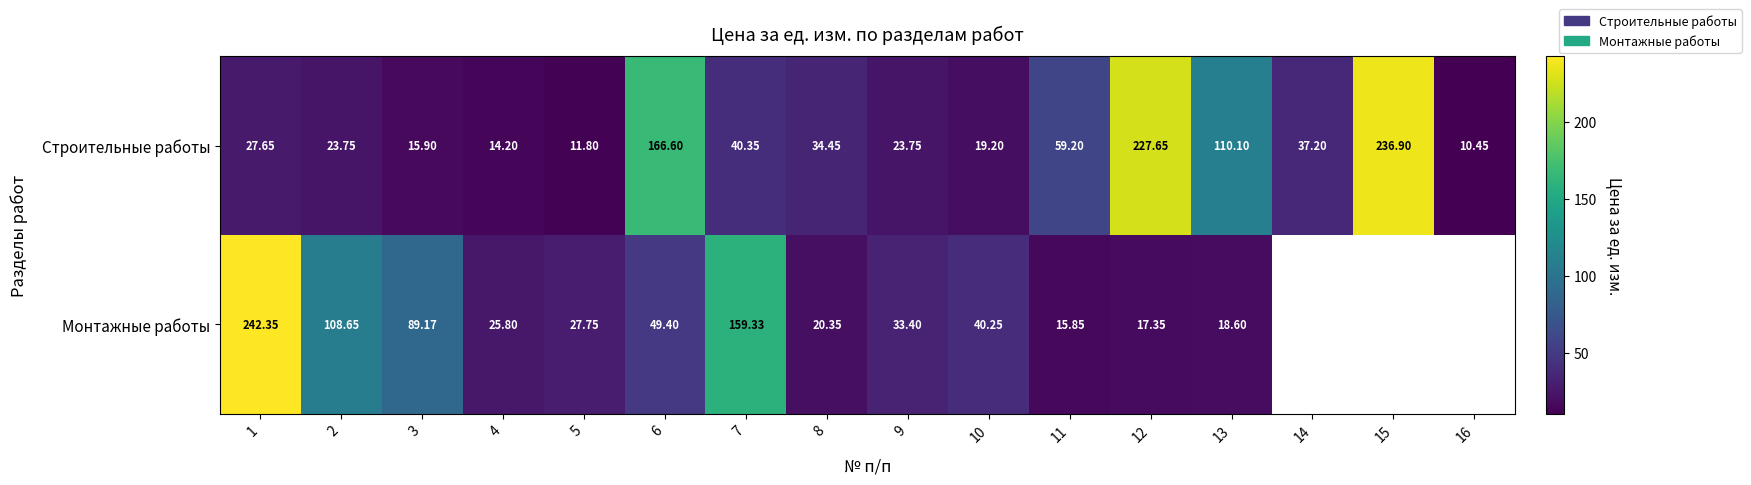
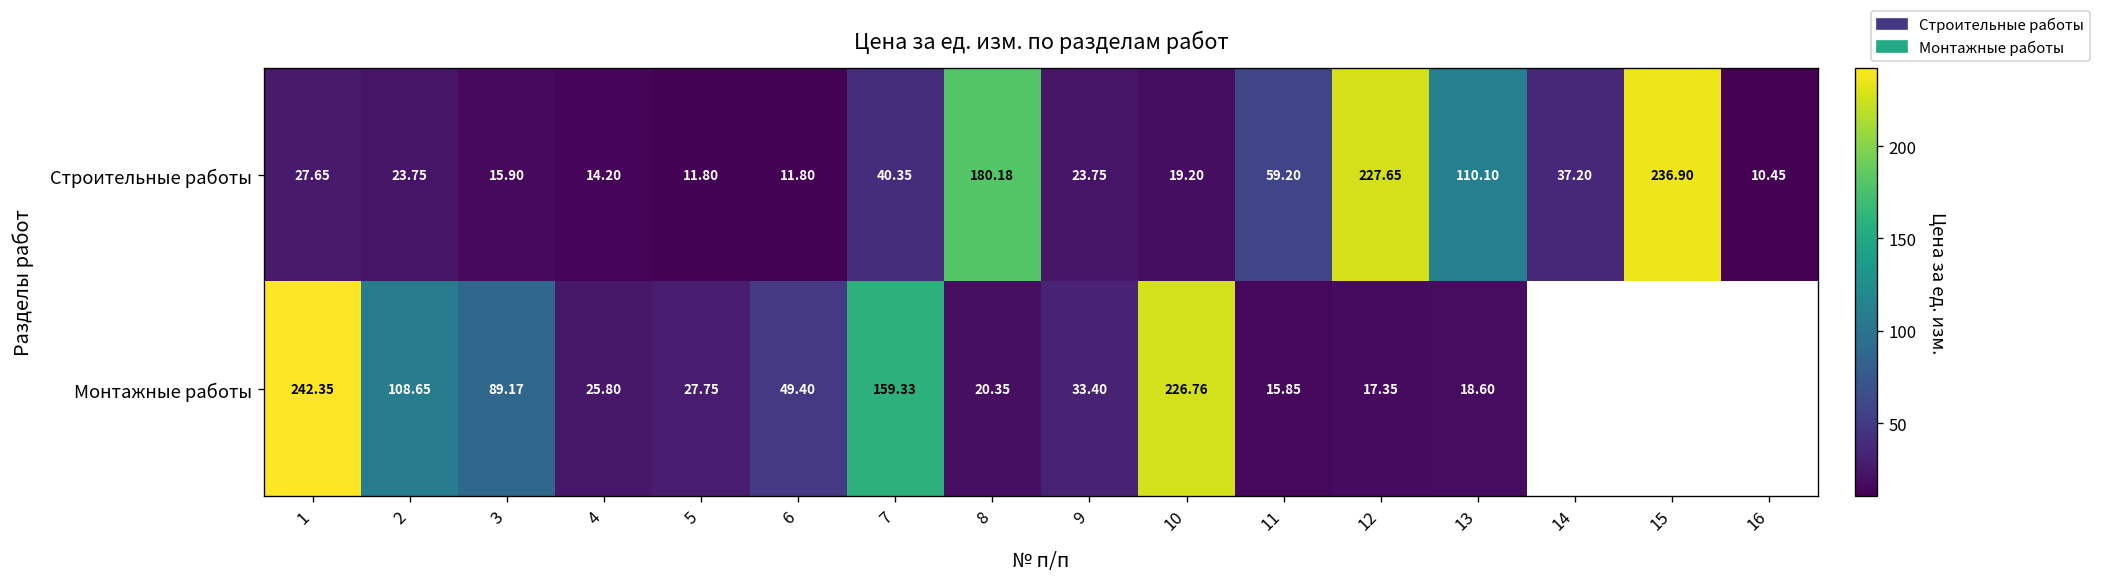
  {
    "Строительные работы": {
      "1": 27.65,
      "2": 23.75,
      "3": 15.90,
      "4": 14.20,
      "5": 11.80,
-     "6": 166.60,
+     "6": 11.80,
      "7": 40.35,
-     "8": 34.45,
+     "8": 180.18,
      "9": 23.75,
      "10": 19.20,
      "11": 59.20,
      "12": 227.65,
      "13": 110.10,
      "14": 37.20,
      "15": 236.90,
      "16": 10.45
    },
    "Монтажные работы": {
      "1": 242.35,
      "2": 108.65,
      "3": 89.17,
      "4": 25.80,
      "5": 27.75,
      "6": 49.40,
      "7": 159.33,
      "8": 20.35,
      "9": 33.40,
-     "10": 40.25,
+     "10": 226.76,
      "11": 15.85,
      "12": 17.35,
      "13": 18.60
    }
  }
